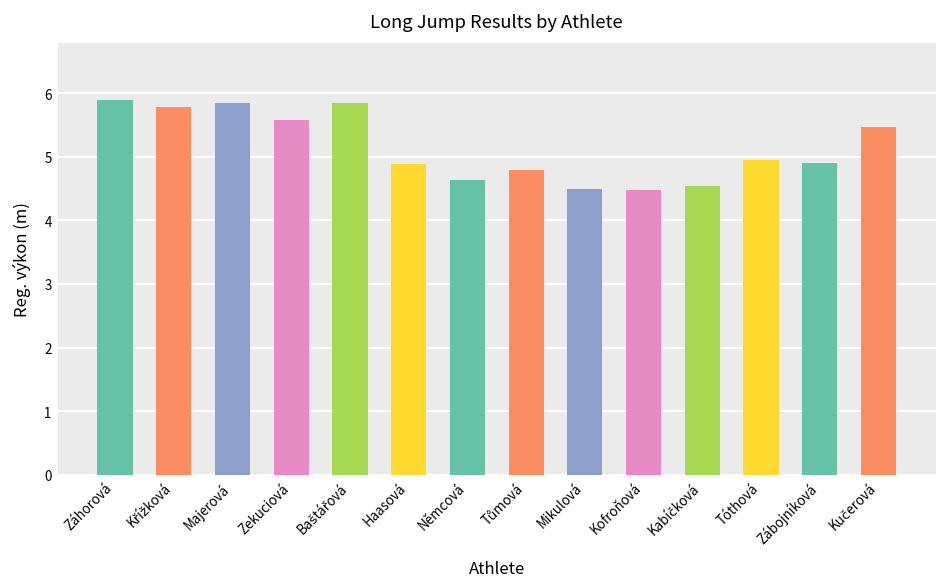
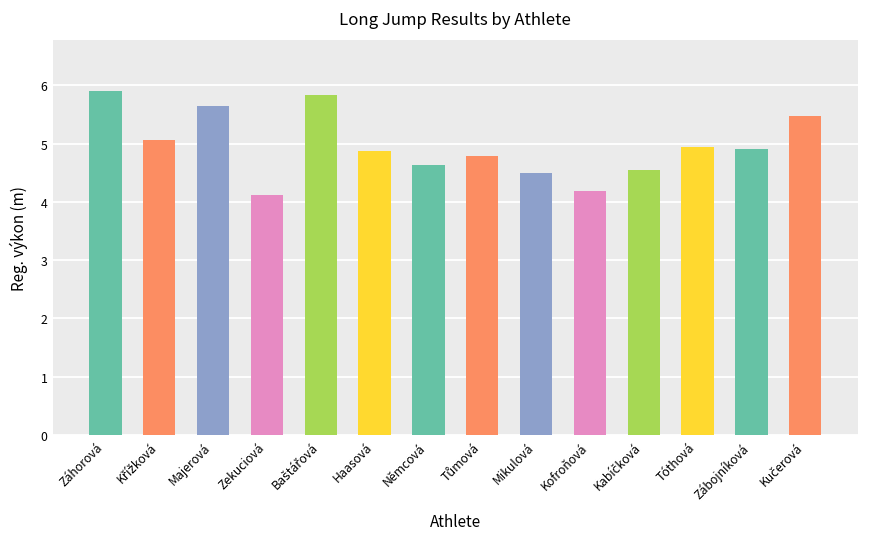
  {
    "Záhorová": 5.9,
-   "Křížková": 5.8,
-   "Majerová": 5.9,
-   "Zekuciová": 5.6,
+   "Křížková": 5.1,
+   "Majerová": 5.6,
+   "Zekuciová": 4.1,
    "Baštářová": 5.8,
    "Haasová": 4.9,
    "Němcová": 4.6,
    "Tůmová": 4.8,
    "Mikulová": 4.5,
-   "Kofroňová": 4.5,
+   "Kofroňová": 4.2,
    "Kabíčková": 4.5,
    "Tóthová": 5.0,
    "Zábojníková": 4.9,
    "Kučerová": 5.5
  }
